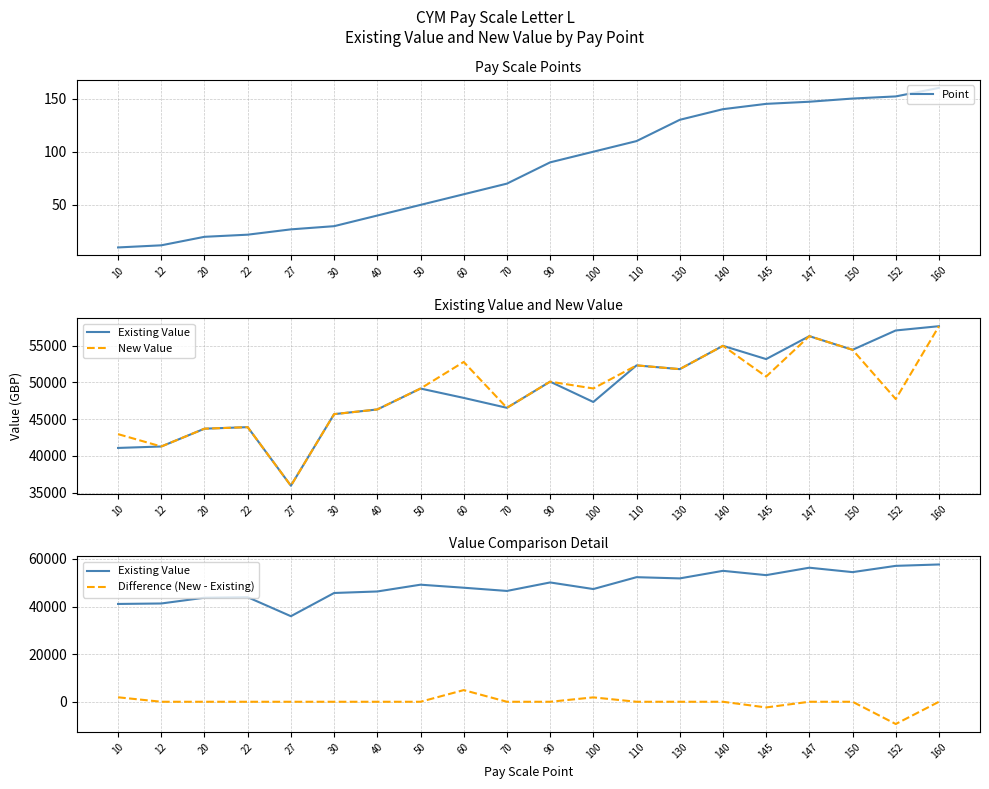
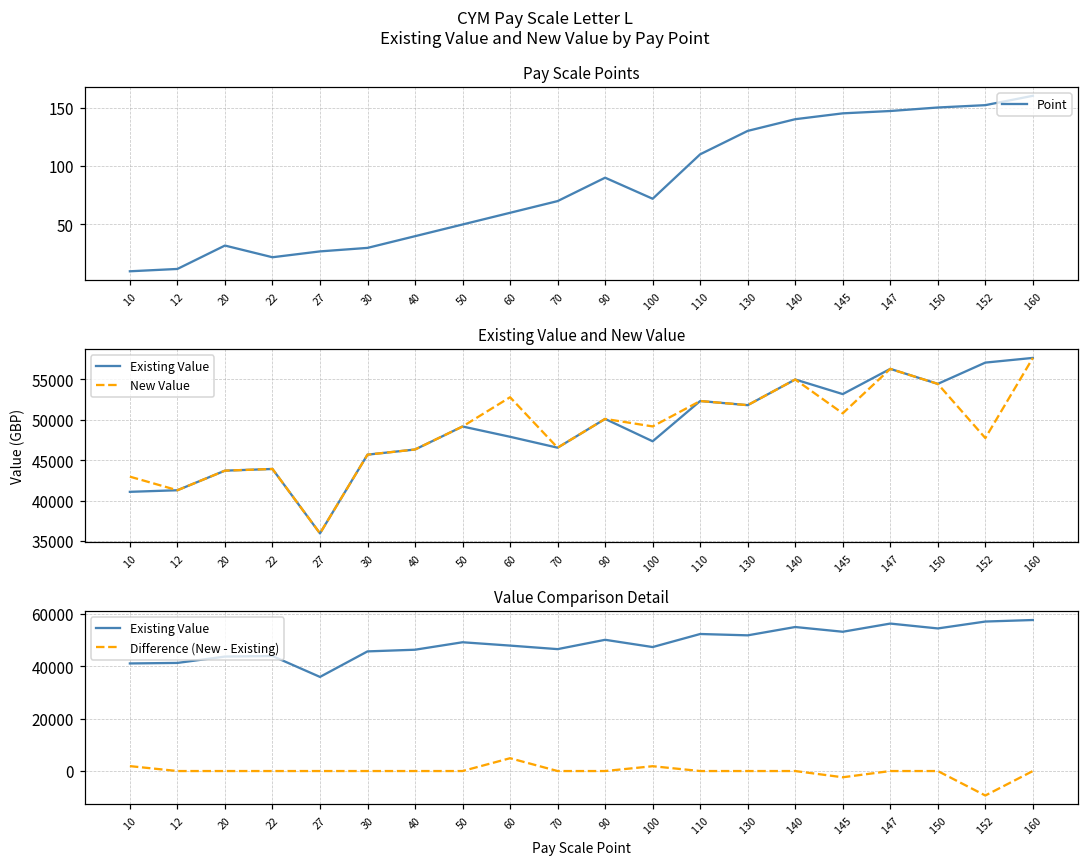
  {
    "Pay Scale Points": {
      "10": 10,
      "12": 12,
-     "20": 20,
+     "20": 32,
      "22": 22,
      "27": 27,
      "30": 30,
      "40": 40,
      "50": 50,
      "60": 60,
      "70": 70,
      "90": 90,
-     "100": 100,
+     "100": 72,
      "110": 110,
      "130": 130,
      "140": 140,
      "145": 145,
      "147": 147,
      "150": 150,
      "152": 152
    },
    "Existing Value and New Value": {
      "Existing Value": {
        "10": 41000,
        "60": 48000,
        "100": 47000,
        "145": 53000,
        "152": 57000
      },
      "New Value": {
        "10": 43000,
        "60": 53000,
        "100": 49000,
        "145": 51000,
        "152": 48000
      }
    },
    "Value Comparison Detail": {
      "Existing Value": {
        "10": 41000,
        "12": 41000,
        "20": 44000,
        "27": 36000,
        "30": 46000,
        "40": 46000,
        "50": 49000,
        "60": 48000,
        "70": 47000,
        "90": 50000,
        "100": 47000,
        "110": 52000,
        "130": 52000,
        "140": 55000,
        "145": 53000,
        "147": 56000,
        "150": 54000,
        "152": 57000,
        "160": 58000
      },
      "Difference (New - Existing)": {
        "10": 2000,
        "12": 0,
        "20": 0,
        "22": 0,
        "27": 0,
        "30": 0,
        "40": 0,
        "50": 0,
        "60": 5000,
        "70": 0,
        "90": 0,
        "100": 2000,
        "110": 0,
        "130": 0,
        "140": 0,
        "145": -2000,
        "147": 0,
        "150": 0,
        "152": -9000,
        "160": 0
      }
    }
  }
